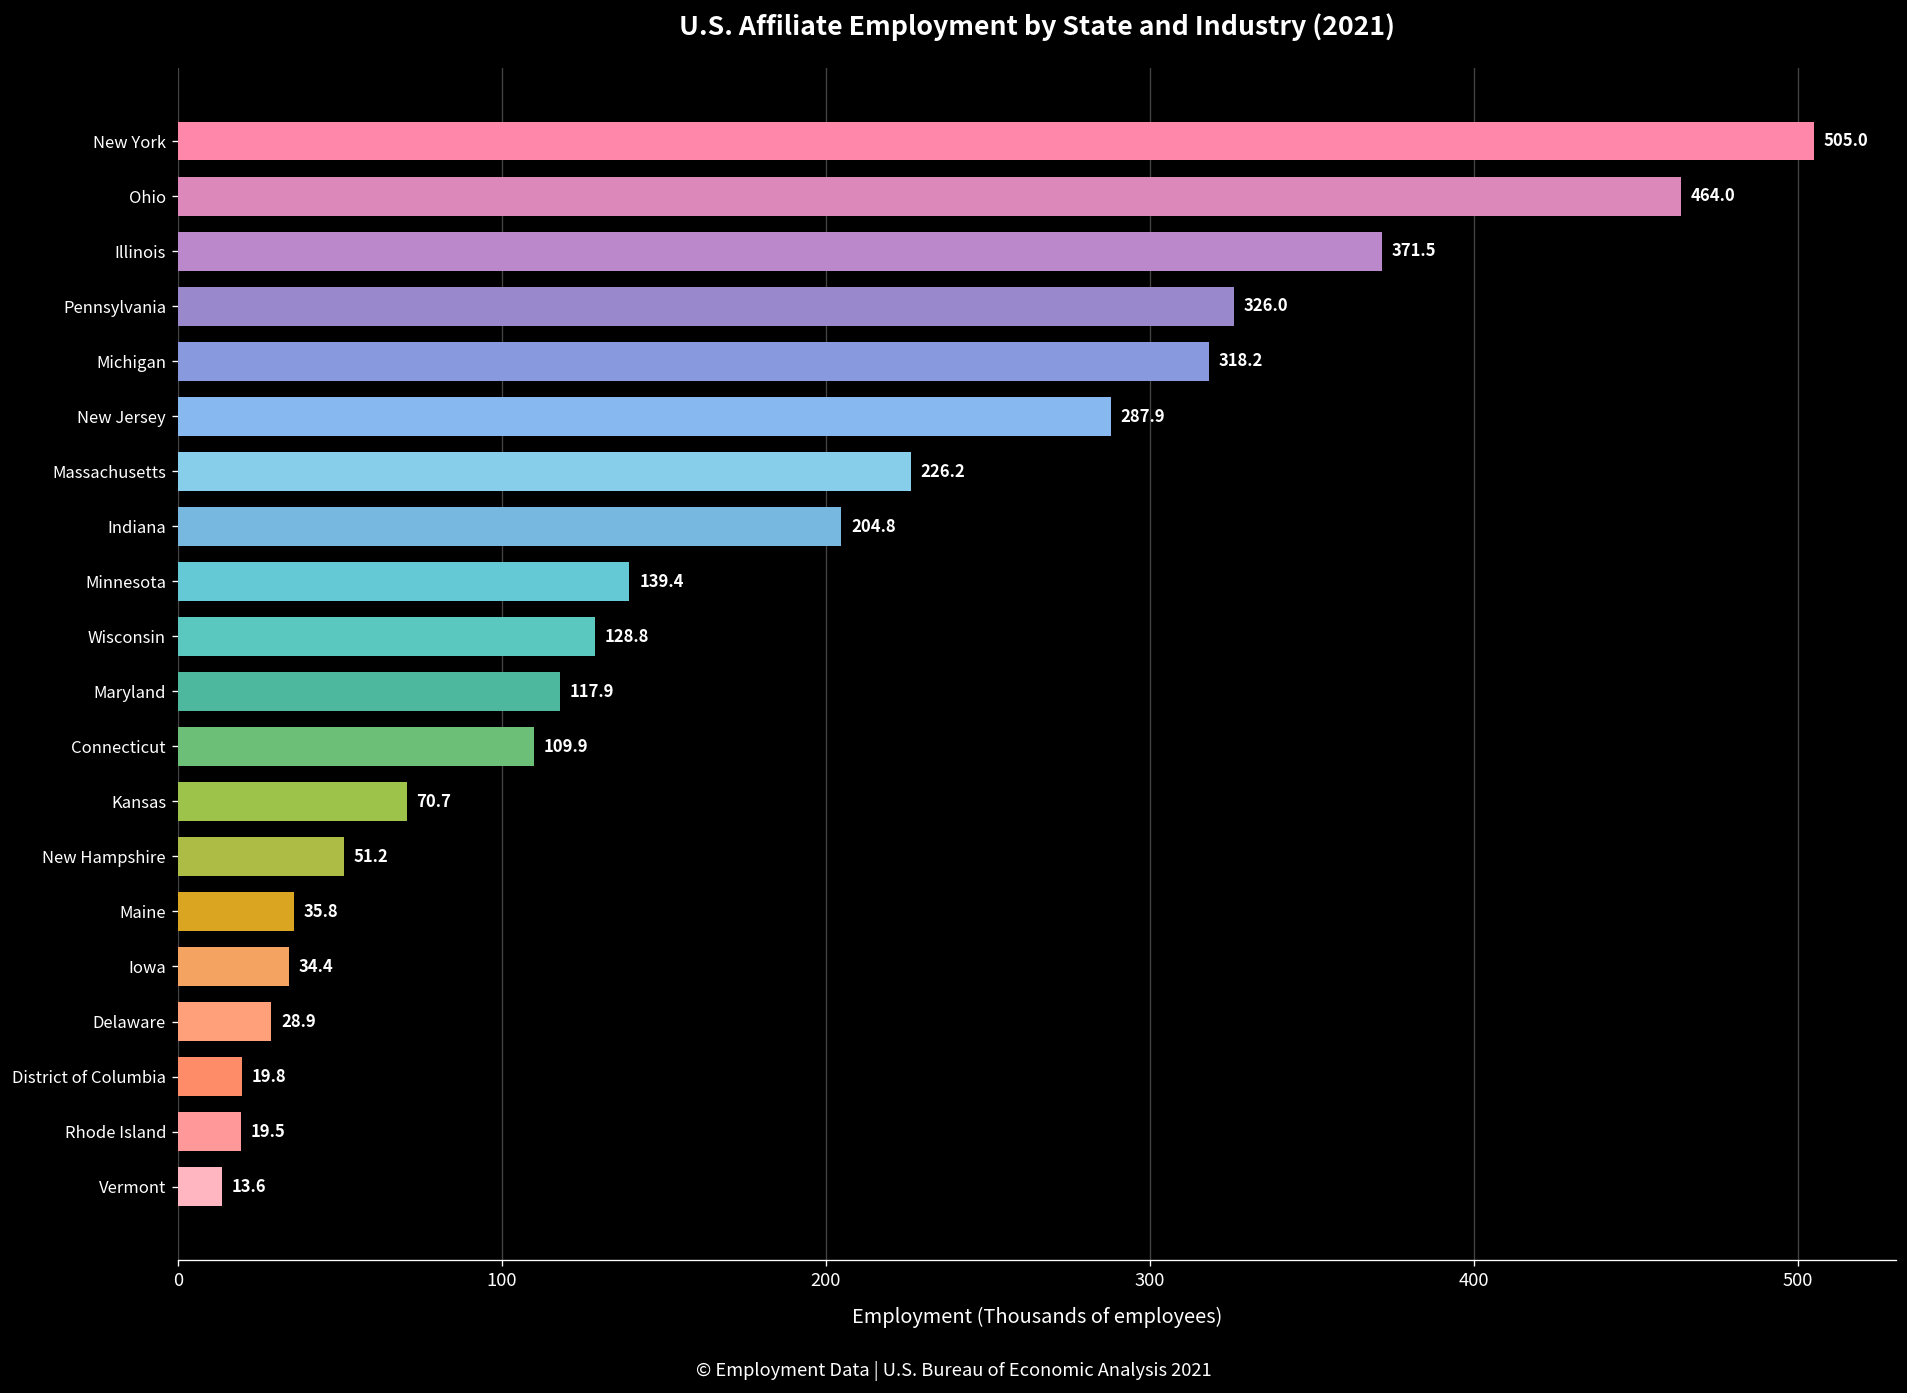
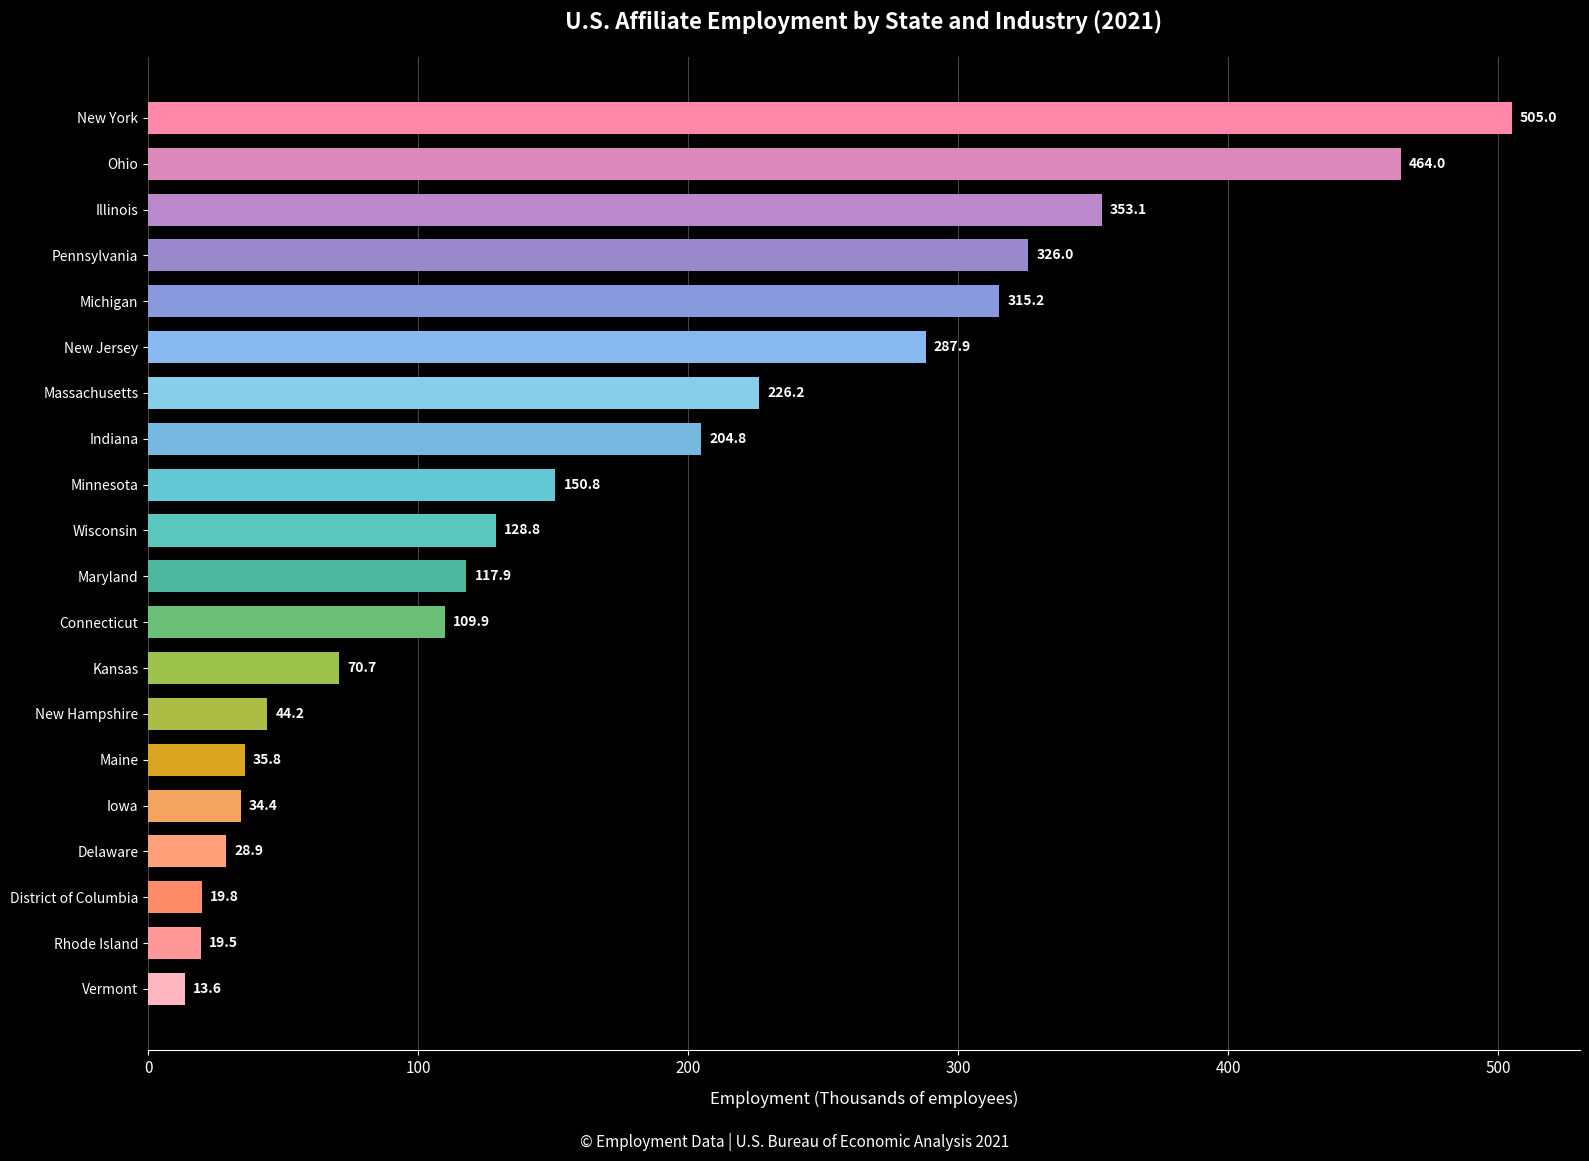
  {
    "New York": 505.0,
    "Ohio": 464.0,
-   "Illinois": 371.5,
+   "Illinois": 353.1,
    "Pennsylvania": 326.0,
-   "Michigan": 318.2,
+   "Michigan": 315.2,
    "New Jersey": 287.9,
    "Massachusetts": 226.2,
    "Indiana": 204.8,
-   "Minnesota": 139.4,
+   "Minnesota": 150.8,
    "Wisconsin": 128.8,
    "Maryland": 117.9,
    "Connecticut": 109.9,
    "Kansas": 70.7,
-   "New Hampshire": 51.2,
+   "New Hampshire": 44.2,
    "Maine": 35.8,
    "Iowa": 34.4,
    "Delaware": 28.9,
    "District of Columbia": 19.8,
    "Rhode Island": 19.5,
    "Vermont": 13.6
  }
